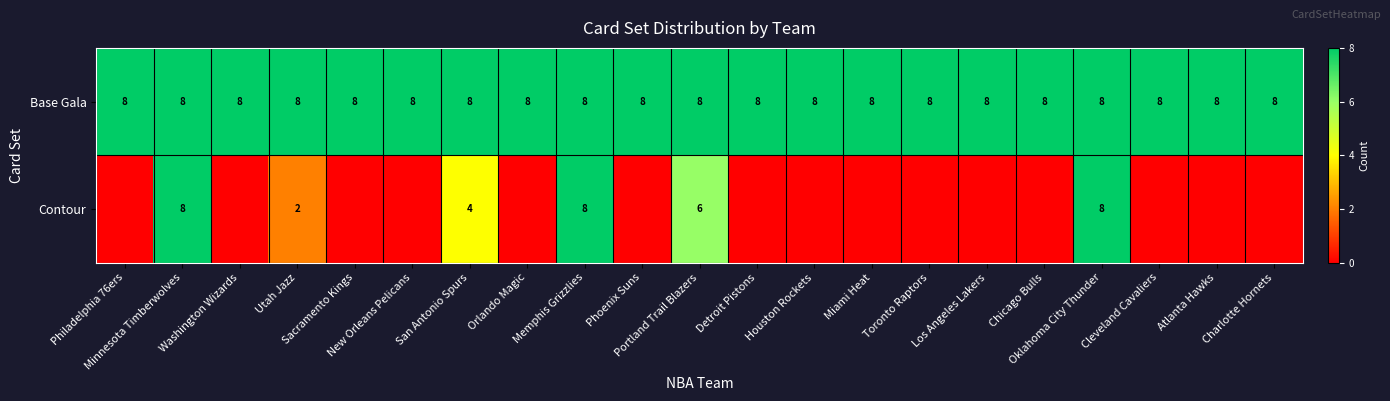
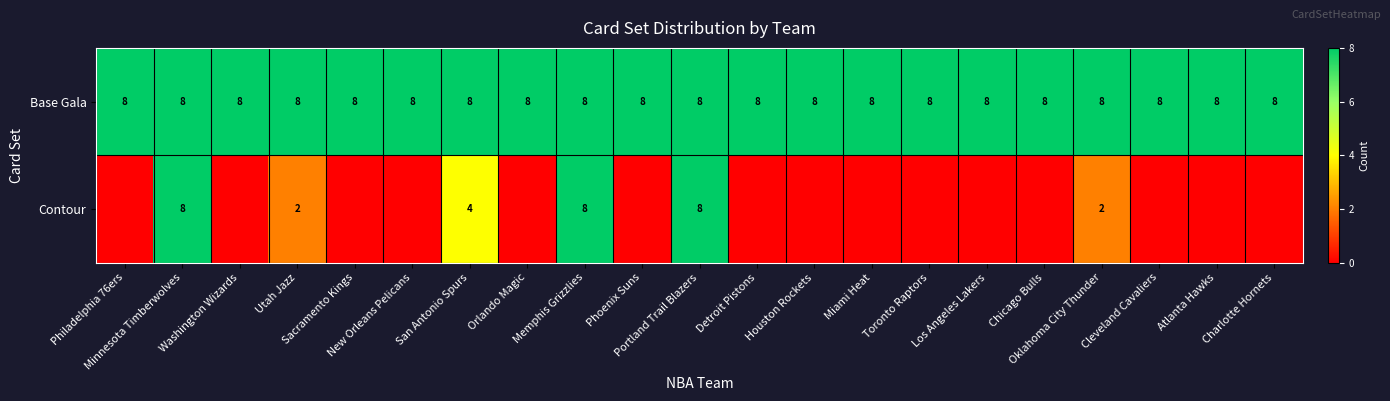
  {
    "Base Gala": {
      "Philadelphia 76ers": 8,
      "Minnesota Timberwolves": 8,
      "Washington Wizards": 8,
      "Utah Jazz": 8,
      "Sacramento Kings": 8,
      "New Orleans Pelicans": 8,
      "San Antonio Spurs": 8,
      "Orlando Magic": 8,
      "Memphis Grizzlies": 8,
      "Phoenix Suns": 8,
      "Portland Trail Blazers": 8,
      "Detroit Pistons": 8,
      "Houston Rockets": 8,
      "Miami Heat": 8,
      "Toronto Raptors": 8,
      "Los Angeles Lakers": 8,
      "Chicago Bulls": 8,
      "Oklahoma City Thunder": 8,
      "Cleveland Cavaliers": 8,
      "Atlanta Hawks": 8,
      "Charlotte Hornets": 8
    },
    "Contour": {
      "Minnesota Timberwolves": 8,
      "Utah Jazz": 2,
      "San Antonio Spurs": 4,
      "Memphis Grizzlies": 8,
-     "Portland Trail Blazers": 6,
-     "Oklahoma City Thunder": 8
+     "Portland Trail Blazers": 8,
+     "Oklahoma City Thunder": 2
    }
  }
